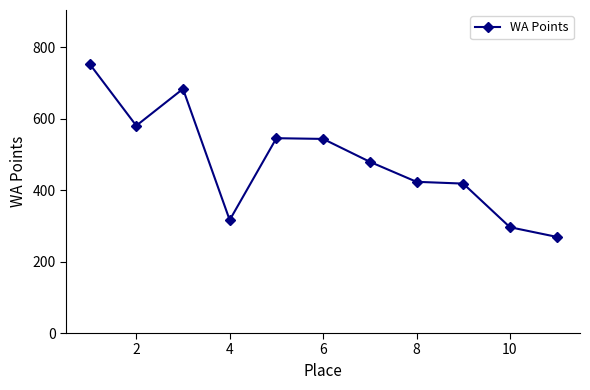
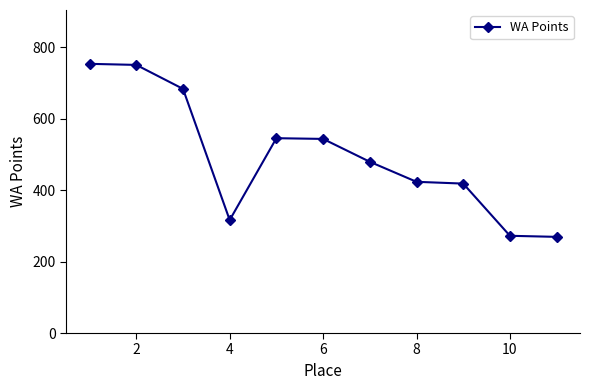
  {
-   "2": 580,
+   "2": 750,
    "4": 320,
    "6": 540,
    "8": 420,
-   "10": 300
+   "10": 270
  }
